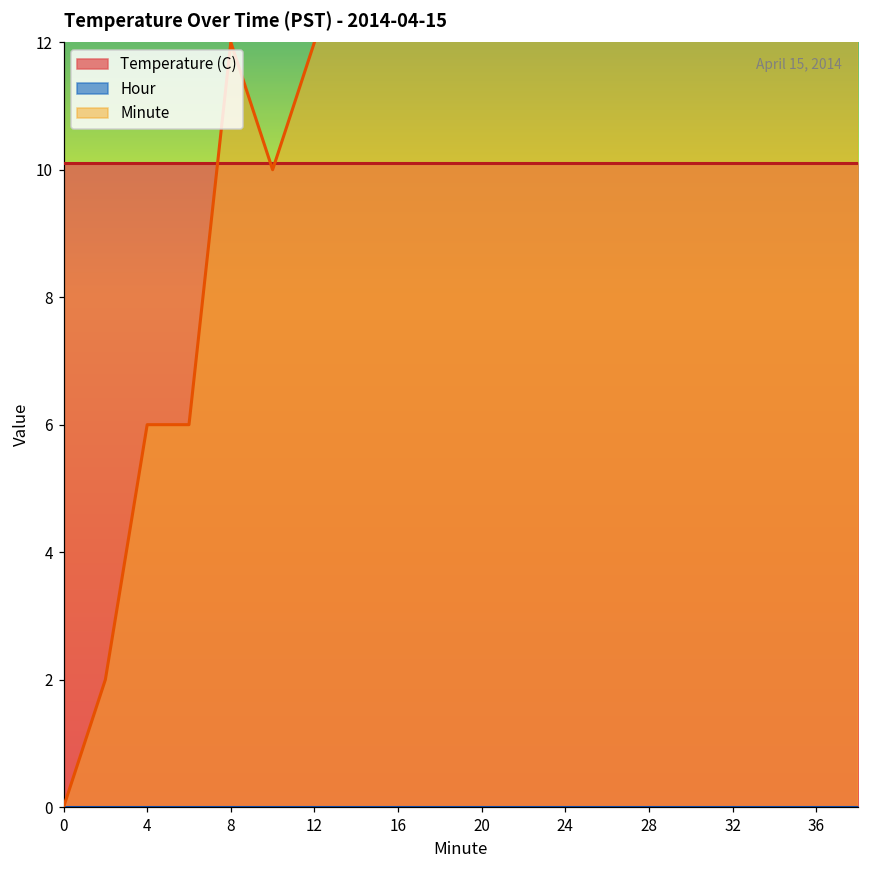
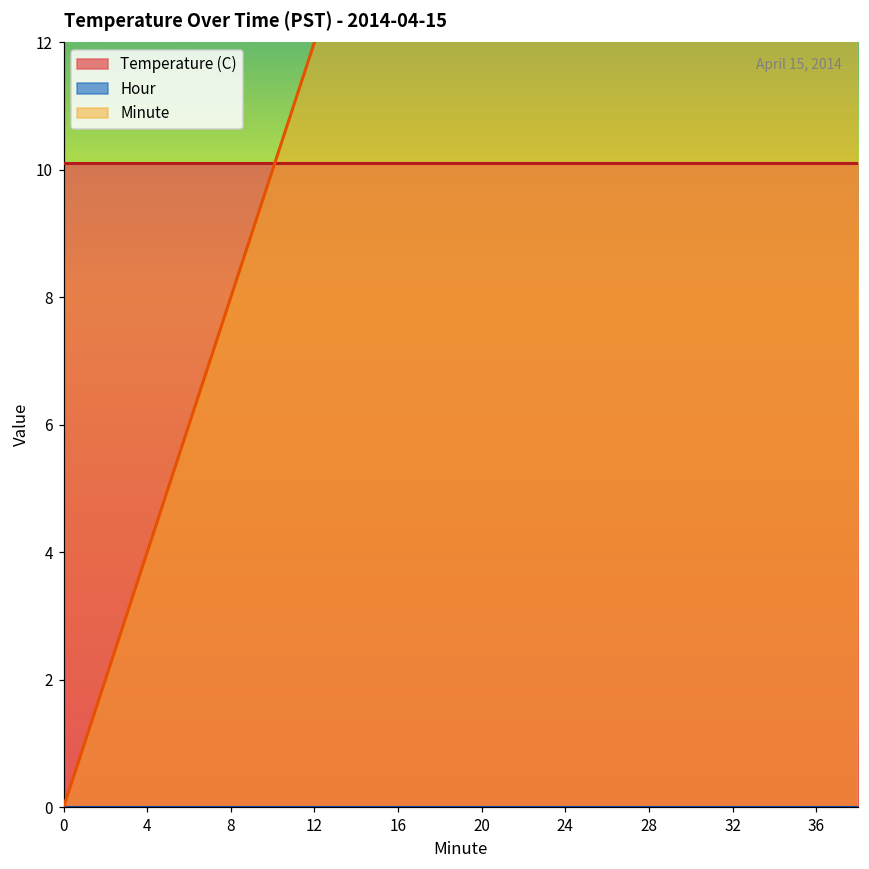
  {
    "Temperature (C)": {
      "0": 10.1,
      "4": 10.1,
      "8": 10.1,
      "12": 10.1,
      "16": 10.1,
      "20": 10.1,
      "24": 10.1,
      "28": 10.1,
      "32": 10.1,
      "36": 10.1
    },
    "Hour": {
      "4": 0,
      "8": 0,
      "12": 0,
      "16": 0,
      "20": 0,
      "24": 0,
      "28": 0,
      "32": 0,
      "36": 0
    },
    "Minute": {
-     "4": 6,
-     "8": 12,
+     "4": 4,
+     "8": 8,
      "12": 12
    }
  }
